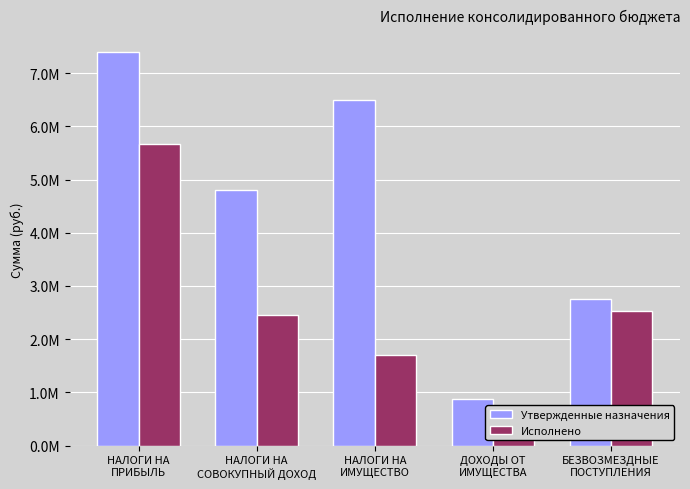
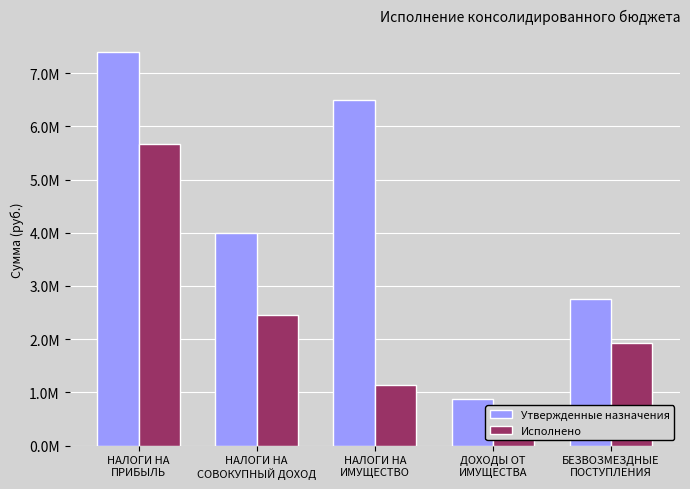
  {
    "Утвержденные назначения": {
      "НАЛОГИ НА ПРИБЫЛЬ": 7400000,
-     "НАЛОГИ НА СОВОКУПНЫЙ ДОХОД": 4800000,
+     "НАЛОГИ НА СОВОКУПНЫЙ ДОХОД": 4000000,
      "НАЛОГИ НА ИМУЩЕСТВО": 6500000,
      "ДОХОДЫ ОТ ИМУЩЕСТВА": 900000,
      "БЕЗВОЗМЕЗДНЫЕ ПОСТУПЛЕНИЯ": 2800000
    },
    "Исполнено": {
      "НАЛОГИ НА ПРИБЫЛЬ": 5700000,
      "НАЛОГИ НА СОВОКУПНЫЙ ДОХОД": 2500000,
-     "НАЛОГИ НА ИМУЩЕСТВО": 1700000,
-     "БЕЗВОЗМЕЗДНЫЕ ПОСТУПЛЕНИЯ": 2500000
+     "НАЛОГИ НА ИМУЩЕСТВО": 1100000,
+     "БЕЗВОЗМЕЗДНЫЕ ПОСТУПЛЕНИЯ": 1900000
    }
  }
